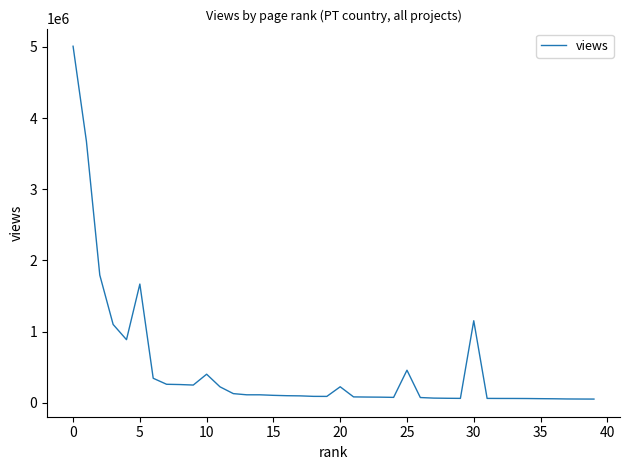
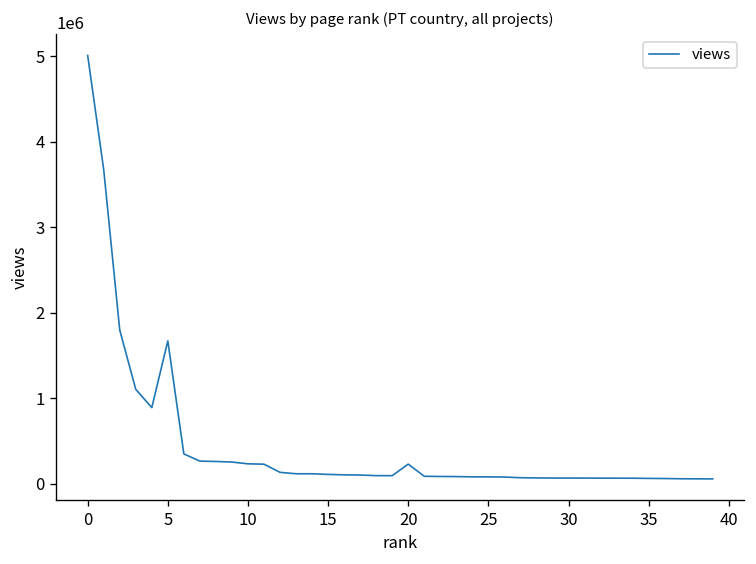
  {
    "0": 5000000,
    "5": 1700000,
-   "10": 400000,
+   "10": 200000,
    "15": 100000,
    "20": 200000,
-   "25": 500000,
-   "30": 1200000,
+   "25": 100000,
+   "30": 100000,
    "35": 100000
  }
